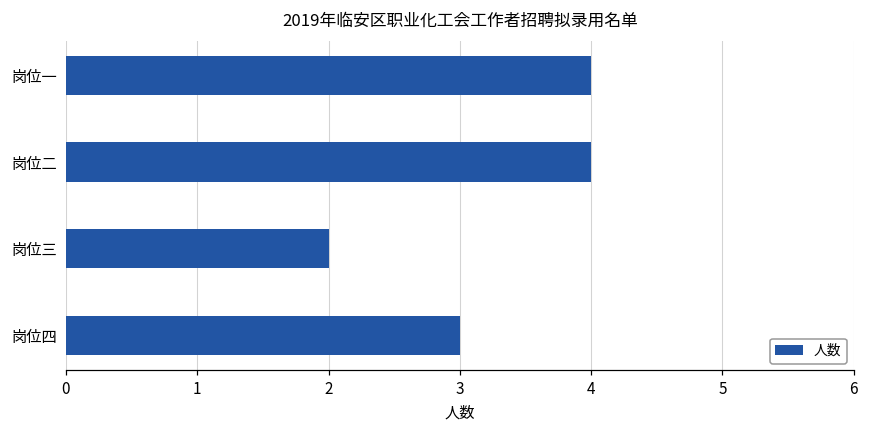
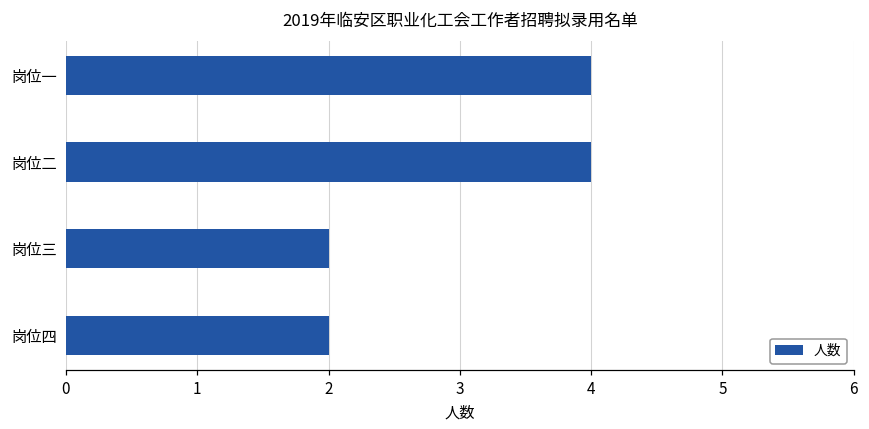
  {
    "岗位一": 4,
    "岗位二": 4,
    "岗位三": 2,
-   "岗位四": 3
+   "岗位四": 2
  }
